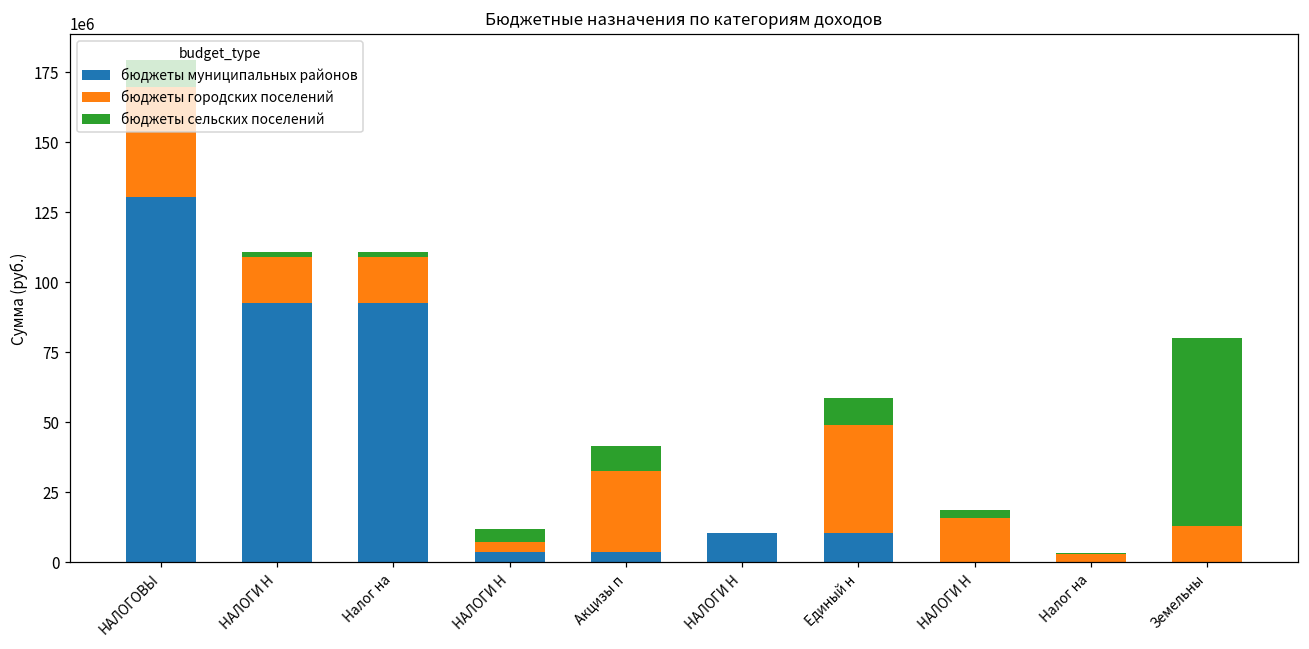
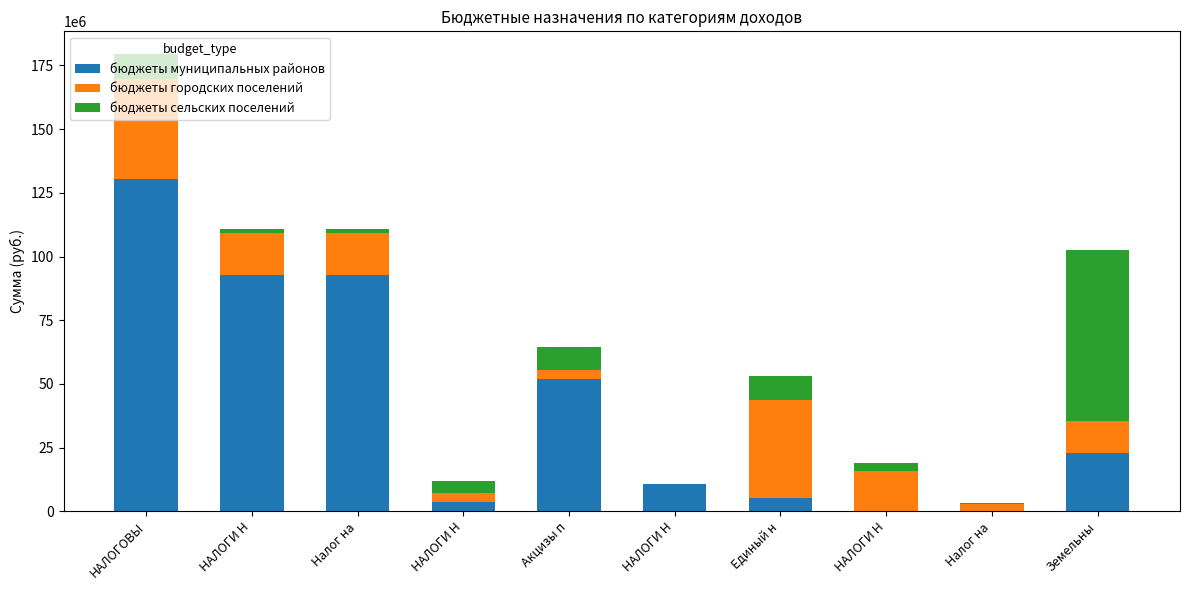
  {
    "бюджеты муниципальных районов": {
      "НАЛОГОВЫ": 131000000,
-     "Акцизы п": 4000000,
-     "Единый н": 11000000,
-     "Земельны": 0
+     "Акцизы п": 52000000,
+     "Единый н": 5000000,
+     "Земельны": 23000000
    },
    "бюджеты городских поселений": {
-     "Акцизы п": 29000000,
+     "Акцизы п": 4000000,
      "Единый н": 38000000,
      "Земельны": 13000000
    },
    "бюджеты сельских поселений": {
      "Акцизы п": 9000000,
      "Единый н": 10000000,
      "Земельны": 67000000
    }
  }
